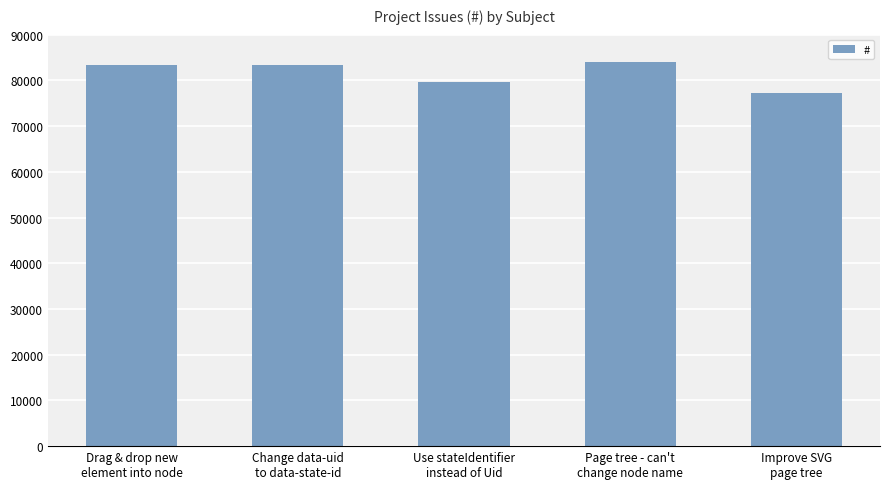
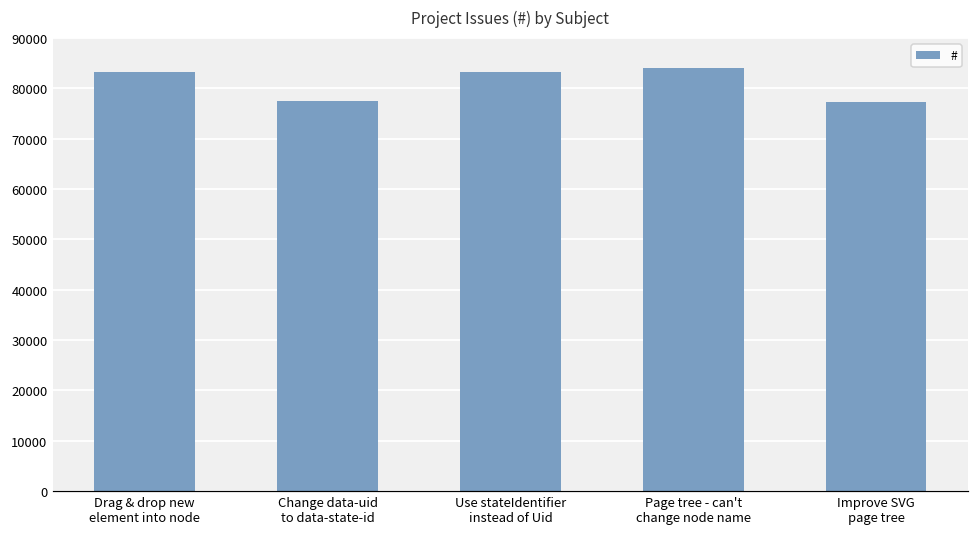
  {
    "Drag & drop new element into node": 83000,
-   "Change data-uid to data-state-id": 83000,
-   "Use stateIdentifier instead of Uid": 80000,
+   "Change data-uid to data-state-id": 77000,
+   "Use stateIdentifier instead of Uid": 83000,
    "Page tree - can't change node name": 84000,
    "Improve SVG page tree": 77000
  }
